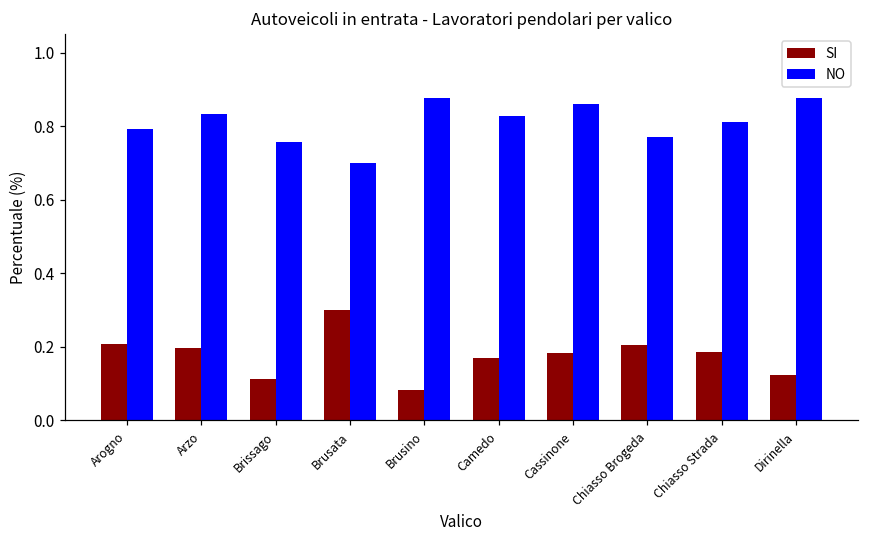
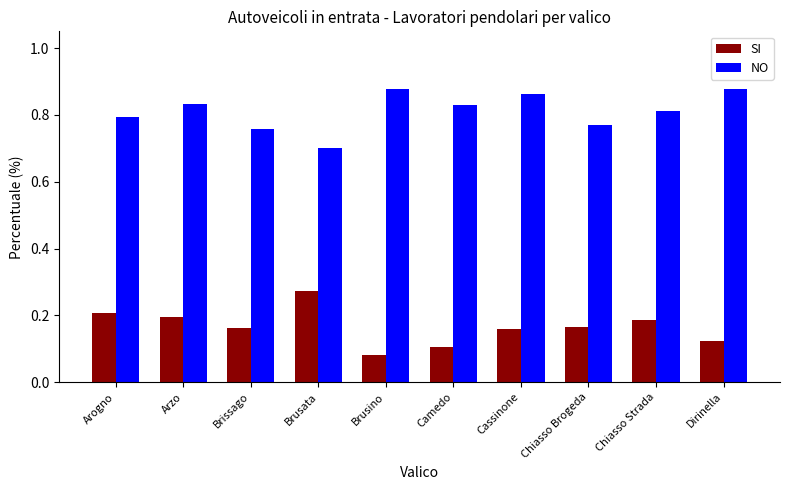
  {
    "SI": {
      "Arogno": 0.21,
      "Arzo": 0.20,
-     "Brissago": 0.11,
-     "Brusata": 0.30,
+     "Brissago": 0.16,
+     "Brusata": 0.27,
      "Brusino": 0.08,
-     "Camedo": 0.17,
-     "Cassinone": 0.18,
-     "Chiasso Brogeda": 0.21,
+     "Camedo": 0.11,
+     "Cassinone": 0.16,
+     "Chiasso Brogeda": 0.17,
      "Chiasso Strada": 0.19,
      "Dirinella": 0.12
    },
    "NO": {
      "Arogno": 0.79,
      "Arzo": 0.83,
      "Brissago": 0.76,
      "Brusata": 0.70,
      "Brusino": 0.88,
      "Camedo": 0.83,
      "Cassinone": 0.86,
      "Chiasso Brogeda": 0.77,
      "Chiasso Strada": 0.81,
      "Dirinella": 0.88
    }
  }
